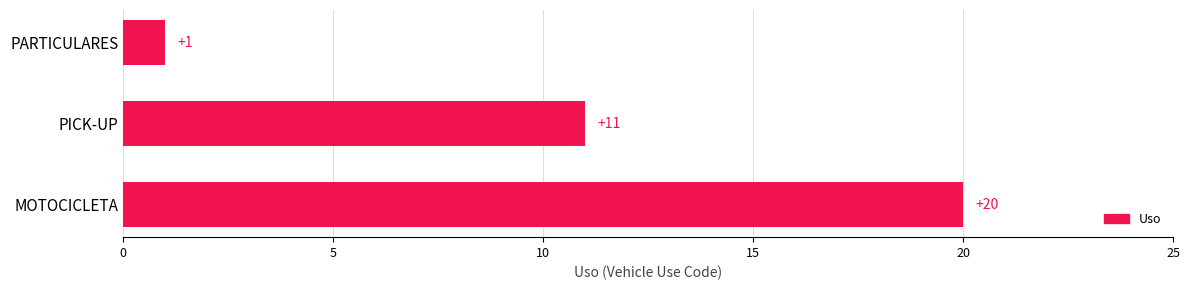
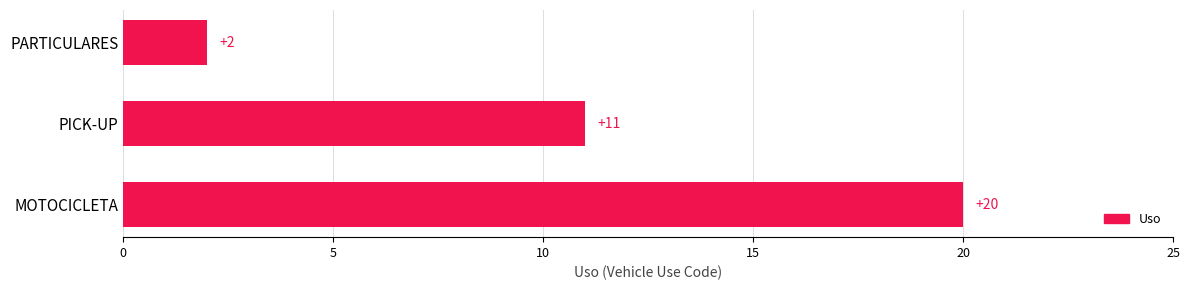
  {
-   "PARTICULARES": "+1",
+   "PARTICULARES": "+2",
    "PICK-UP": "+11",
    "MOTOCICLETA": "+20"
  }
